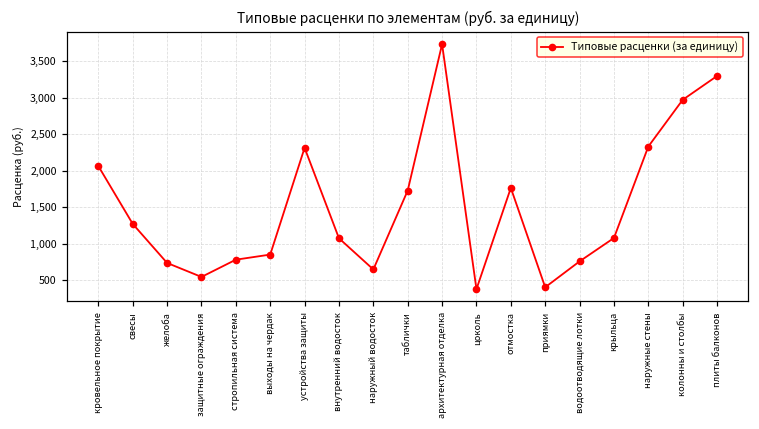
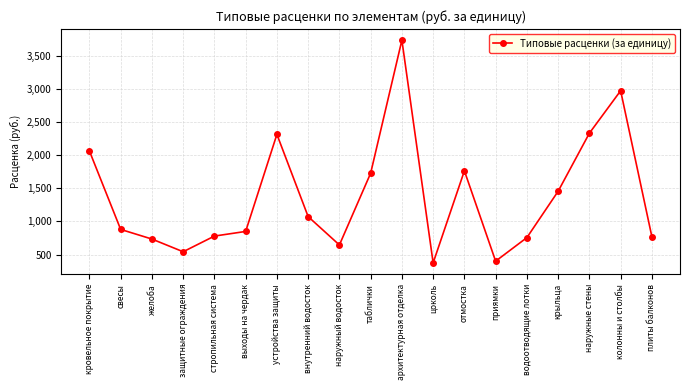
  {
    "кровельное покрытие": "2,100",
-   "свесы": "1,300",
+   "свесы": "900",
    "желоба": "700",
    "защитные ограждения": "500",
    "стропильная система": "800",
    "выходы на чердак": "800",
    "устройства защиты": "2,300",
    "внутренний водосток": "1,100",
    "наружный водосток": "600",
    "таблички": "1,700",
    "архитектурная отделка": "3,700",
    "цоколь": "400",
    "отмостка": "1,800",
    "приямки": "400",
    "водоотводящие лотки": "800",
-   "крыльца": "1,100",
+   "крыльца": "1,500",
    "наружные стены": "2,300",
    "колонны и столбы": "3,000",
-   "плиты балконов": "3,300"
+   "плиты балконов": "800"
  }
